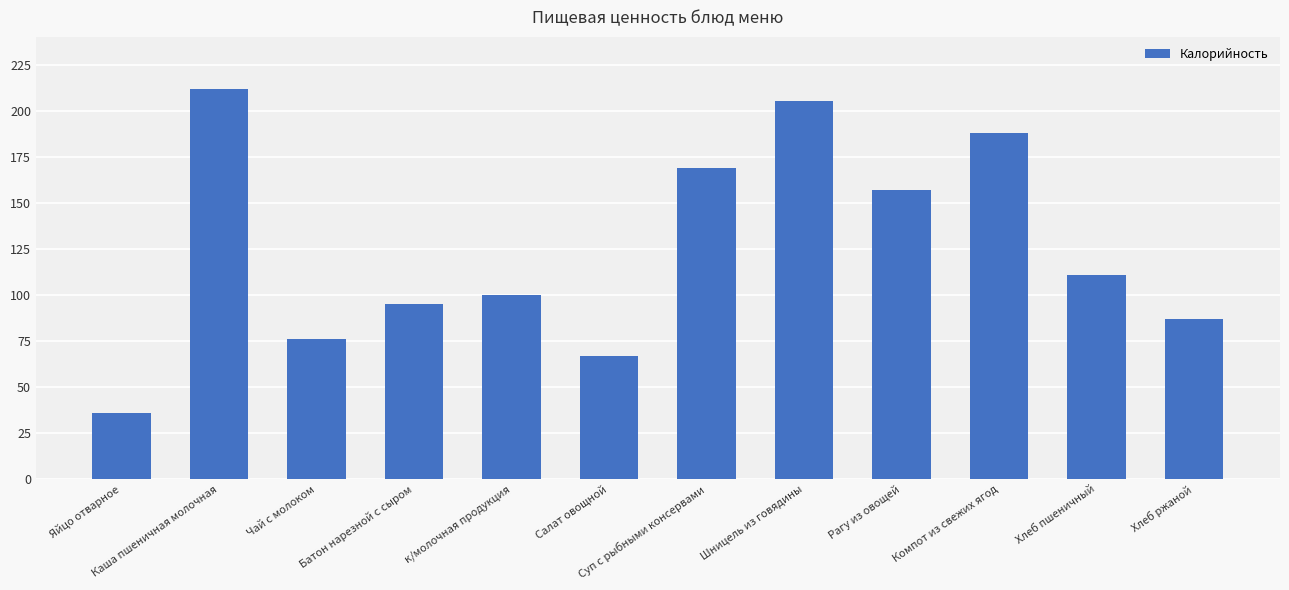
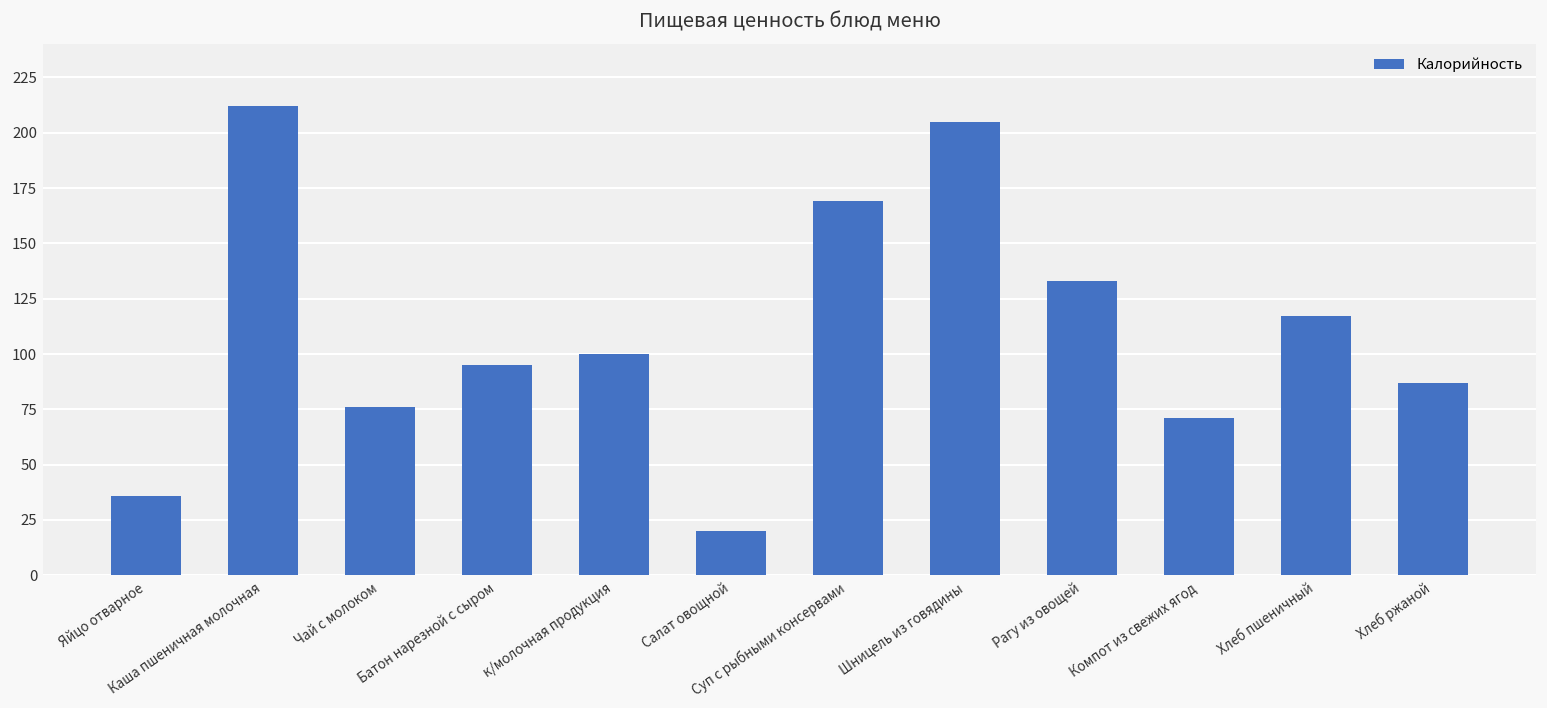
  {
    "Яйцо отварное": 36,
    "Каша пшеничная молочная": 212,
    "Чай с молоком": 76,
    "Батон нарезной с сыром": 95,
    "к/молочная продукция": 100,
-   "Салат овощной": 67,
+   "Салат овощной": 20,
    "Суп с рыбными консервами": 169,
    "Шницель из говядины": 205,
-   "Рагу из овощей": 157,
-   "Компот из свежих ягод": 188,
-   "Хлеб пшеничный": 111,
+   "Рагу из овощей": 133,
+   "Компот из свежих ягод": 71,
+   "Хлеб пшеничный": 117,
    "Хлеб ржаной": 87
  }
